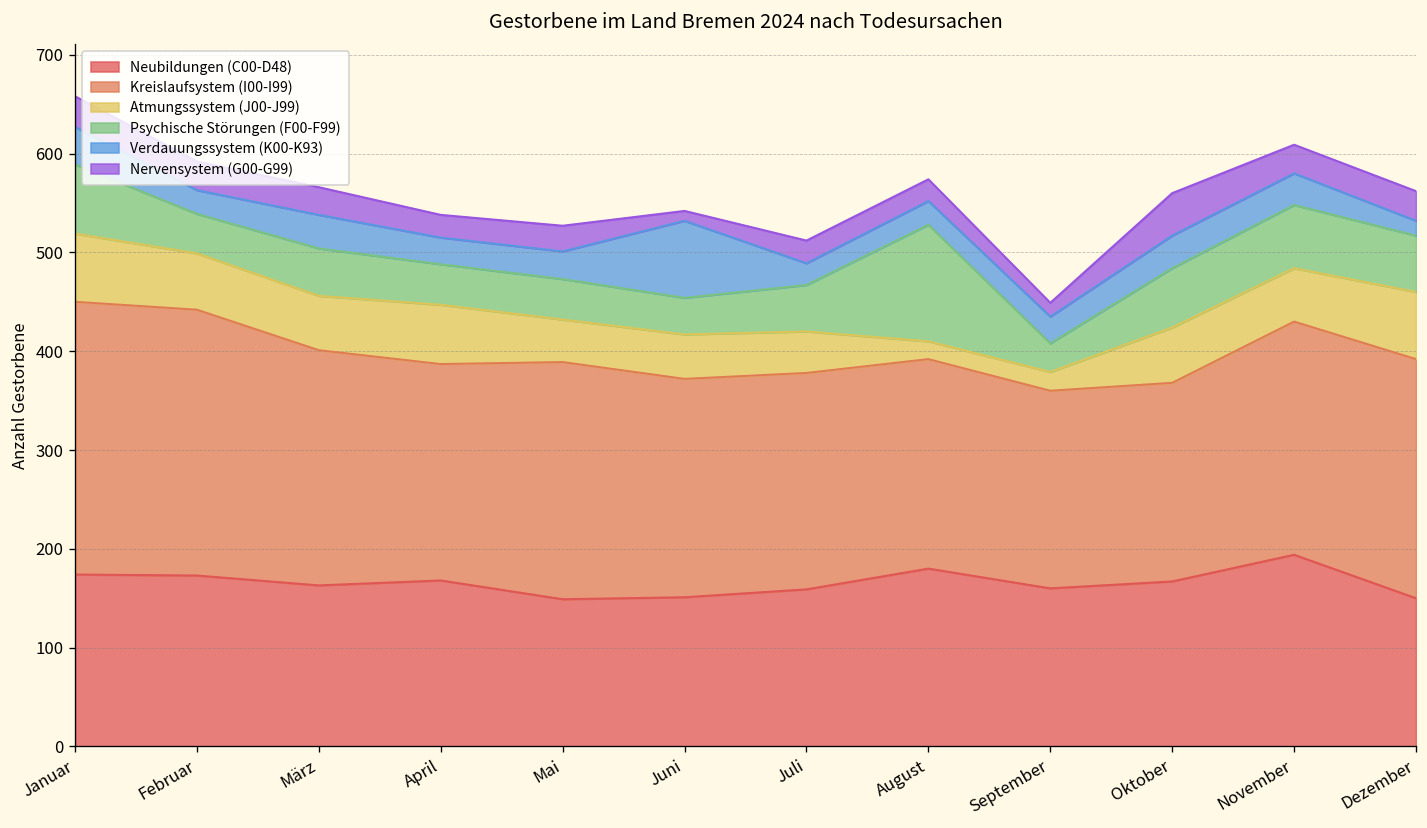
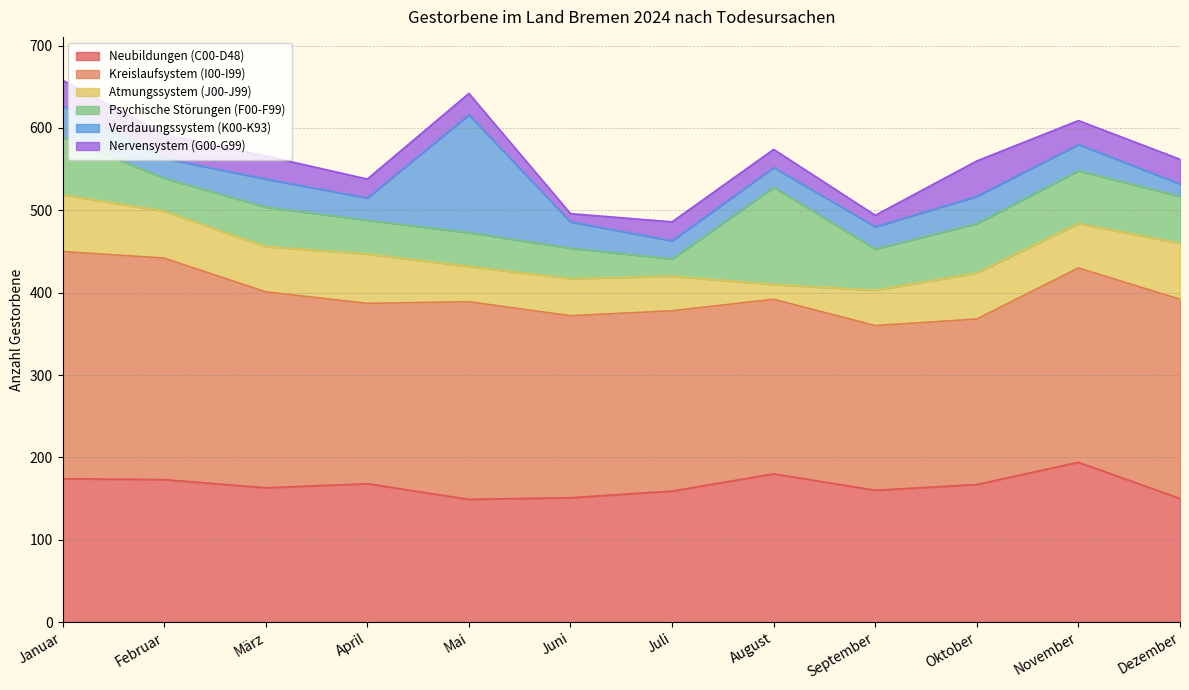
  {
    "Atmungssystem (J00-J99)": {
      "Januar": 70,
      "Februar": 60,
      "März": 60,
      "April": 60,
      "Mai": 40,
      "Juni": 50,
      "Juli": 40,
      "August": 20,
-     "September": 20,
+     "September": 40,
      "Oktober": 60,
      "November": 50,
      "Dezember": 70
    },
    "Psychische Störungen (F00-F99)": {
      "Januar": 70,
      "Februar": 40,
      "März": 50,
      "April": 40,
      "Mai": 40,
      "Juni": 40,
-     "Juli": 50,
+     "Juli": 20,
      "August": 120,
-     "September": 30,
+     "September": 50,
      "Oktober": 60,
      "November": 60,
      "Dezember": 60
    },
    "Verdauungssystem (K00-K93)": {
      "Januar": 40,
      "März": 30,
      "April": 30,
-     "Mai": 30,
-     "Juni": 80,
+     "Mai": 140,
+     "Juni": 30,
      "Juli": 20,
      "August": 20,
      "September": 30,
      "Oktober": 30,
      "November": 30,
      "Dezember": 20
    },
    "Nervensystem (G00-G99)": {
      "Januar": 30,
      "April": 20,
      "Mai": 30,
      "Juni": 10,
      "Juli": 20,
      "August": 20,
      "September": 10,
      "Oktober": 40,
      "November": 30,
      "Dezember": 30
    }
  }
